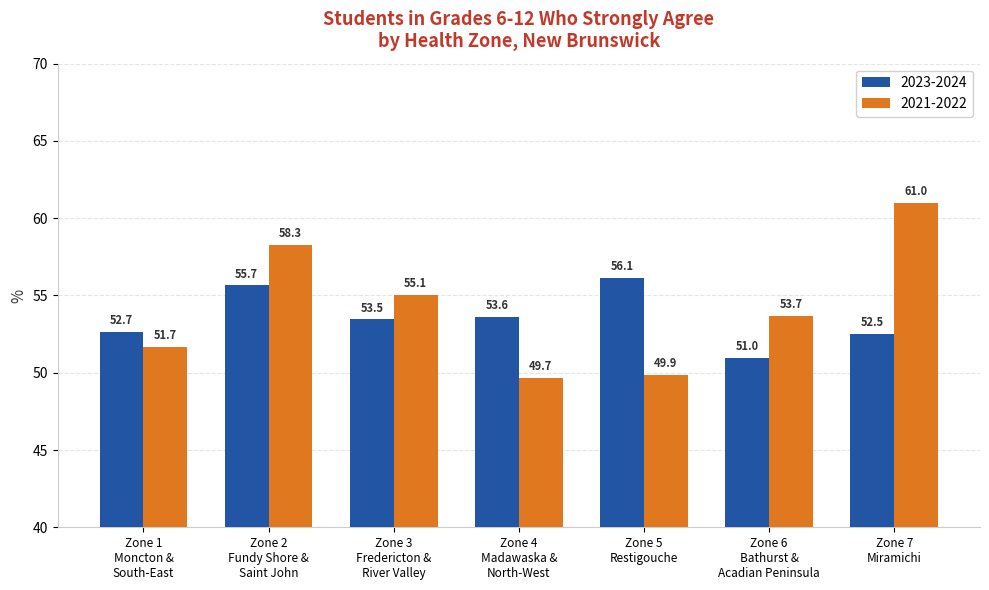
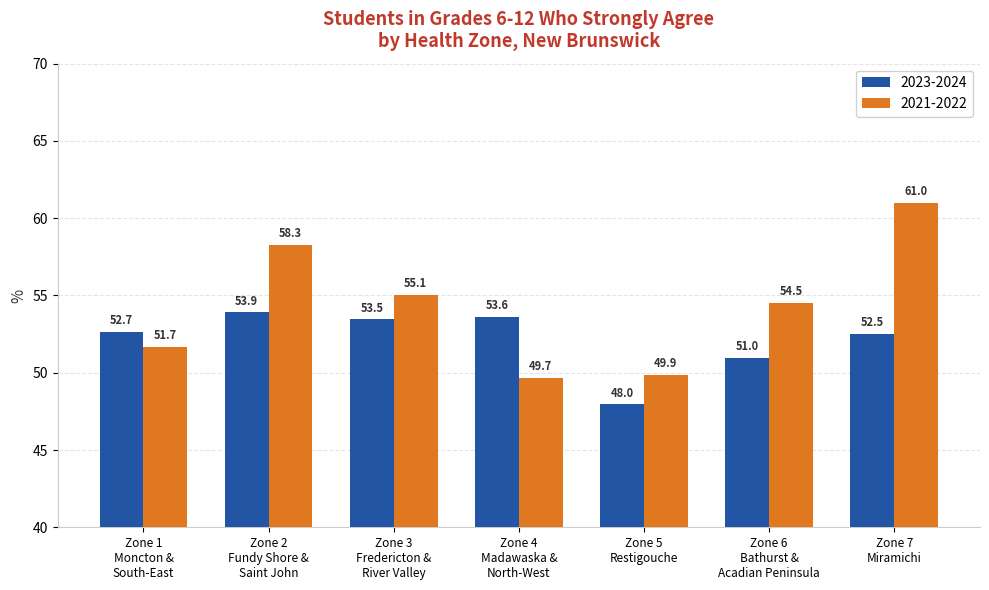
  {
    "2023-2024": {
      "Zone 1 Moncton & South-East": 52.7,
-     "Zone 2 Fundy Shore & Saint John": 55.7,
+     "Zone 2 Fundy Shore & Saint John": 53.9,
      "Zone 3 Fredericton & River Valley": 53.5,
      "Zone 4 Madawaska & North-West": 53.6,
-     "Zone 5 Restigouche": 56.1,
+     "Zone 5 Restigouche": 48.0,
      "Zone 6 Bathurst & Acadian Peninsula": 51.0,
      "Zone 7 Miramichi": 52.5
    },
    "2021-2022": {
      "Zone 1 Moncton & South-East": 51.7,
      "Zone 2 Fundy Shore & Saint John": 58.3,
      "Zone 3 Fredericton & River Valley": 55.1,
      "Zone 4 Madawaska & North-West": 49.7,
      "Zone 5 Restigouche": 49.9,
-     "Zone 6 Bathurst & Acadian Peninsula": 53.7,
+     "Zone 6 Bathurst & Acadian Peninsula": 54.5,
      "Zone 7 Miramichi": 61.0
    }
  }
